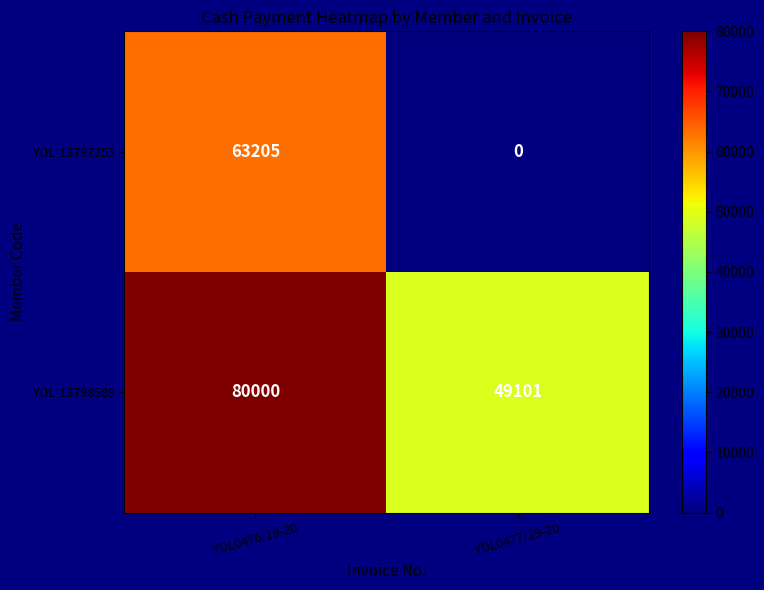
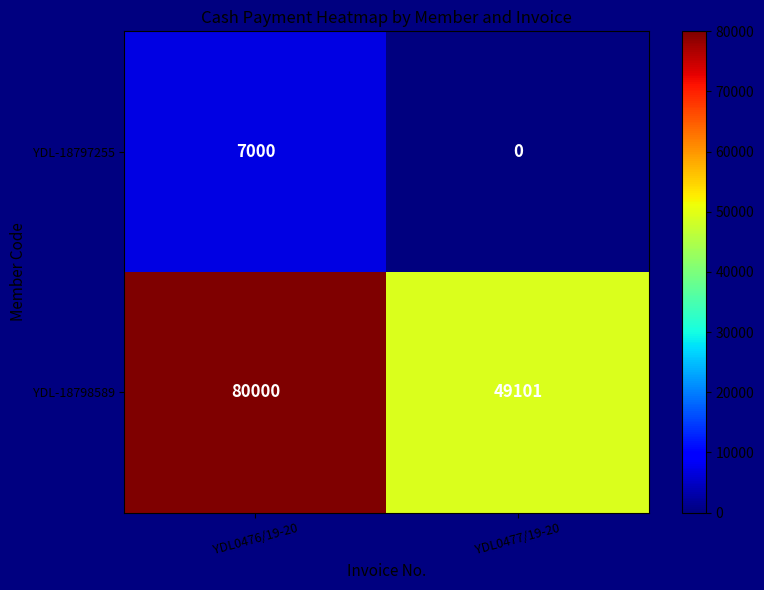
  {
    "YDL-18797255": {
-     "YDL0476/19-20": 63205,
+     "YDL0476/19-20": 7000,
      "YDL0477/19-20": 0
    },
    "YDL-18798589": {
      "YDL0476/19-20": 80000,
      "YDL0477/19-20": 49101
    }
  }
